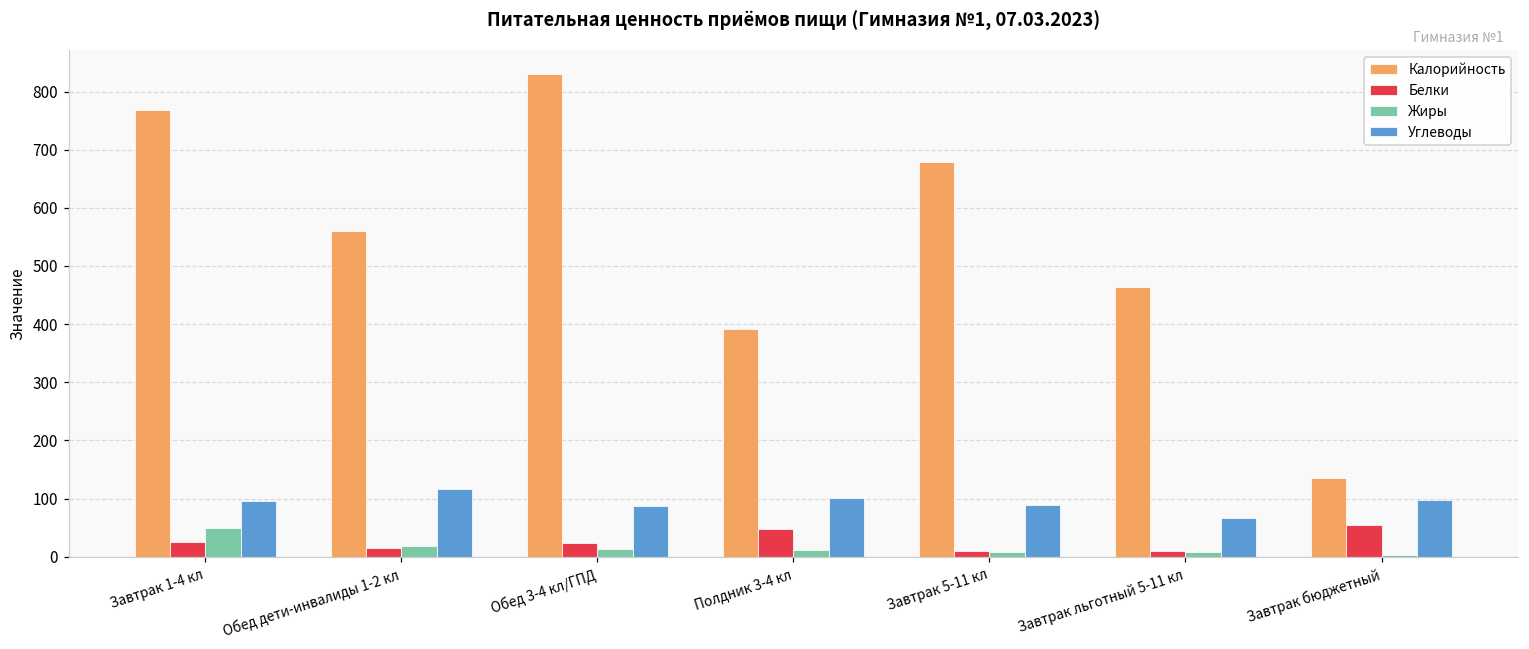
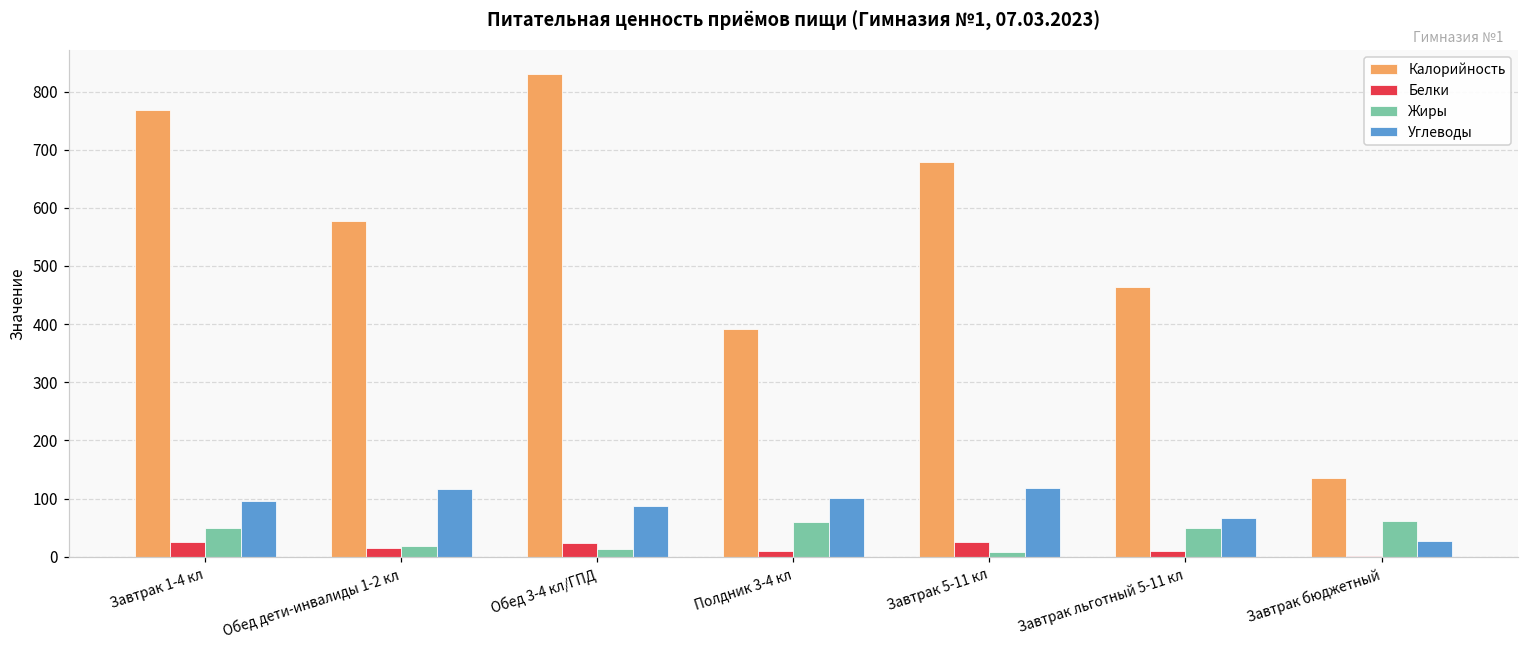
  {
    "Калорийность": {
      "Завтрак 1-4 кл": 770,
-     "Обед дети-инвалиды 1-2 кл": 560,
+     "Обед дети-инвалиды 1-2 кл": 580,
      "Обед 3-4 кл/ГПД": 830,
      "Полдник 3-4 кл": 390,
      "Завтрак 5-11 кл": 680,
      "Завтрак льготный 5-11 кл": 460,
      "Завтрак бюджетный": 140
    },
    "Белки": {
      "Завтрак 1-4 кл": 30,
      "Обед дети-инвалиды 1-2 кл": 20,
      "Обед 3-4 кл/ГПД": 20,
-     "Полдник 3-4 кл": 50,
-     "Завтрак 5-11 кл": 10,
+     "Полдник 3-4 кл": 10,
+     "Завтрак 5-11 кл": 20,
      "Завтрак льготный 5-11 кл": 10,
-     "Завтрак бюджетный": 50
+     "Завтрак бюджетный": 0
    },
    "Жиры": {
      "Завтрак 1-4 кл": 50,
      "Обед дети-инвалиды 1-2 кл": 20,
      "Обед 3-4 кл/ГПД": 10,
-     "Полдник 3-4 кл": 10,
+     "Полдник 3-4 кл": 60,
      "Завтрак 5-11 кл": 10,
-     "Завтрак льготный 5-11 кл": 10,
-     "Завтрак бюджетный": 0
+     "Завтрак льготный 5-11 кл": 50,
+     "Завтрак бюджетный": 60
    },
    "Углеводы": {
      "Завтрак 1-4 кл": 100,
      "Обед дети-инвалиды 1-2 кл": 120,
      "Обед 3-4 кл/ГПД": 90,
      "Полдник 3-4 кл": 100,
-     "Завтрак 5-11 кл": 90,
+     "Завтрак 5-11 кл": 120,
      "Завтрак льготный 5-11 кл": 70,
-     "Завтрак бюджетный": 100
+     "Завтрак бюджетный": 30
    }
  }
